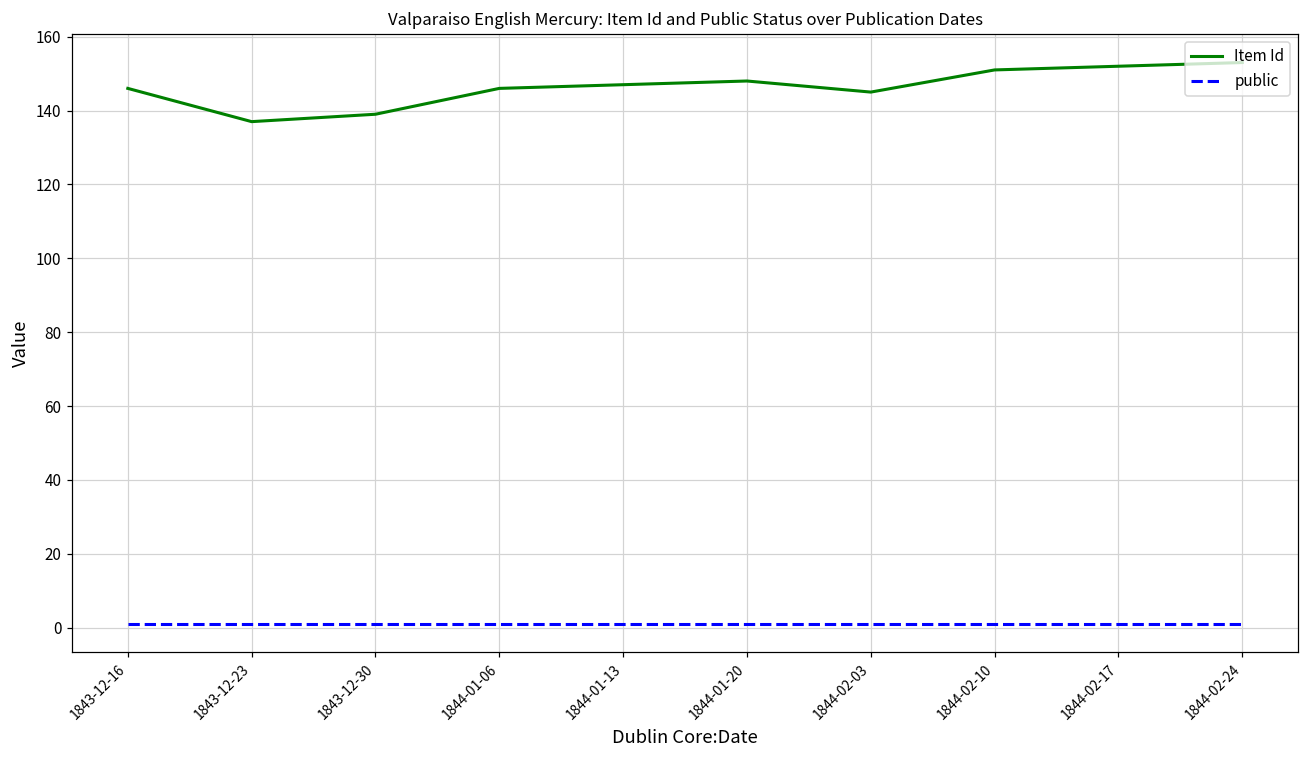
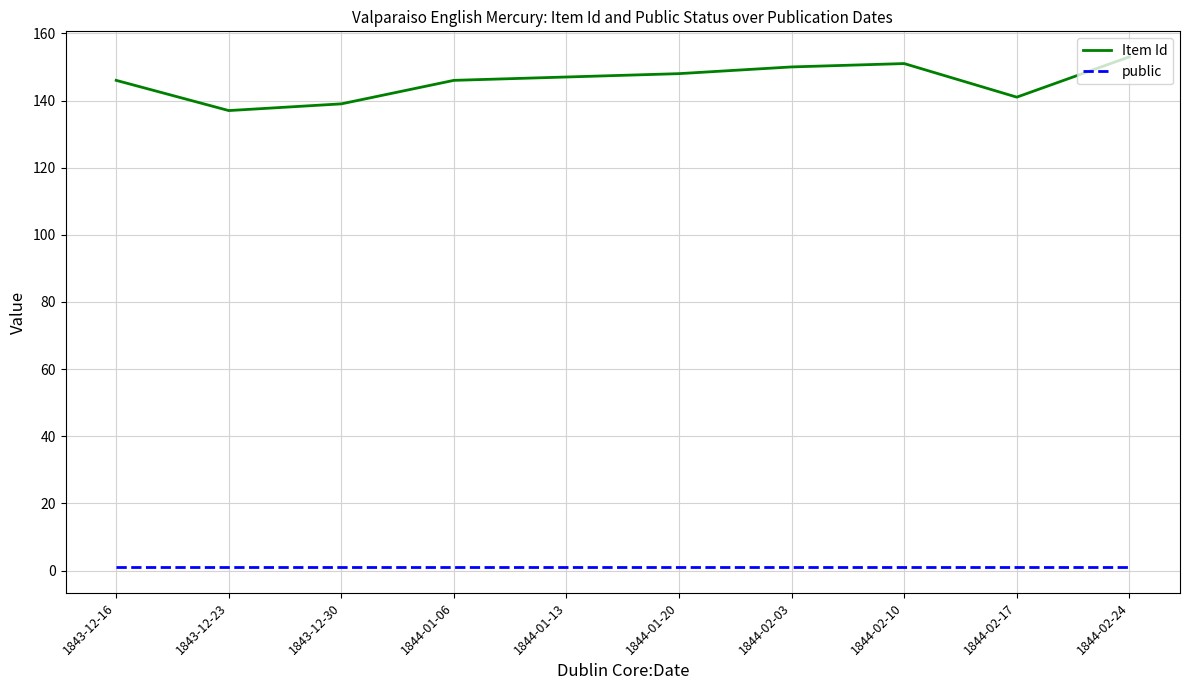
  {
    "Item Id": {
      "1843-12-16": 146,
      "1843-12-23": 137,
      "1843-12-30": 139,
      "1844-01-06": 146,
      "1844-01-13": 147,
      "1844-01-20": 148,
-     "1844-02-03": 145,
+     "1844-02-03": 150,
      "1844-02-10": 151,
-     "1844-02-17": 152
+     "1844-02-17": 141
    },
    "public": {
      "1843-12-16": 1,
      "1843-12-23": 1,
      "1843-12-30": 1,
      "1844-01-06": 1,
      "1844-01-13": 1,
      "1844-01-20": 1,
      "1844-02-03": 1,
      "1844-02-10": 1,
      "1844-02-17": 1,
      "1844-02-24": 1
    }
  }
